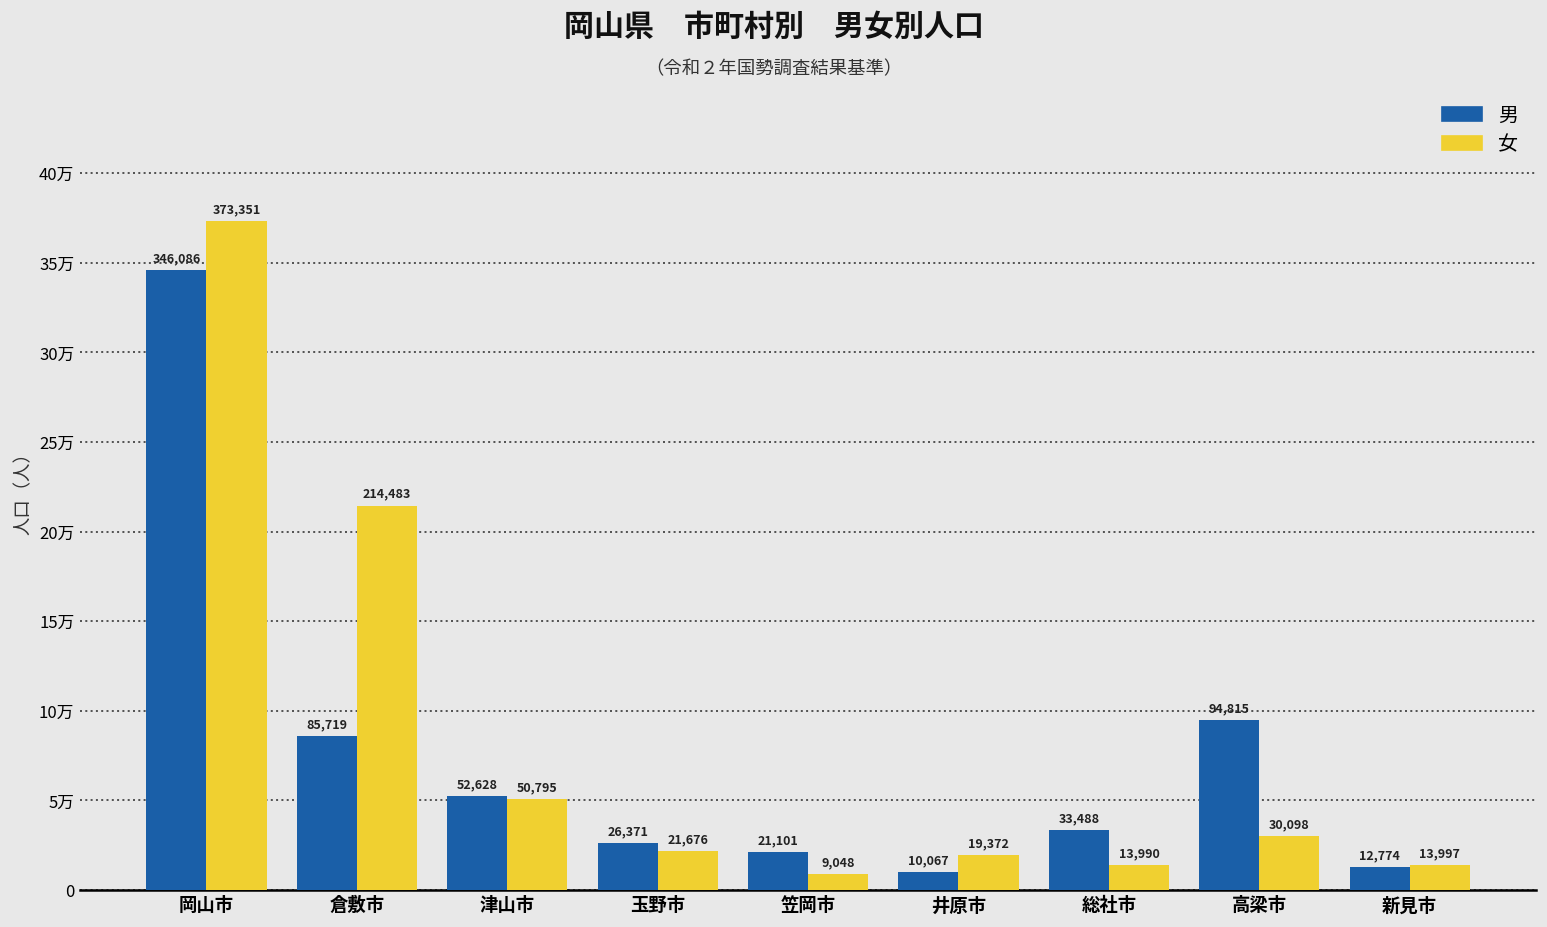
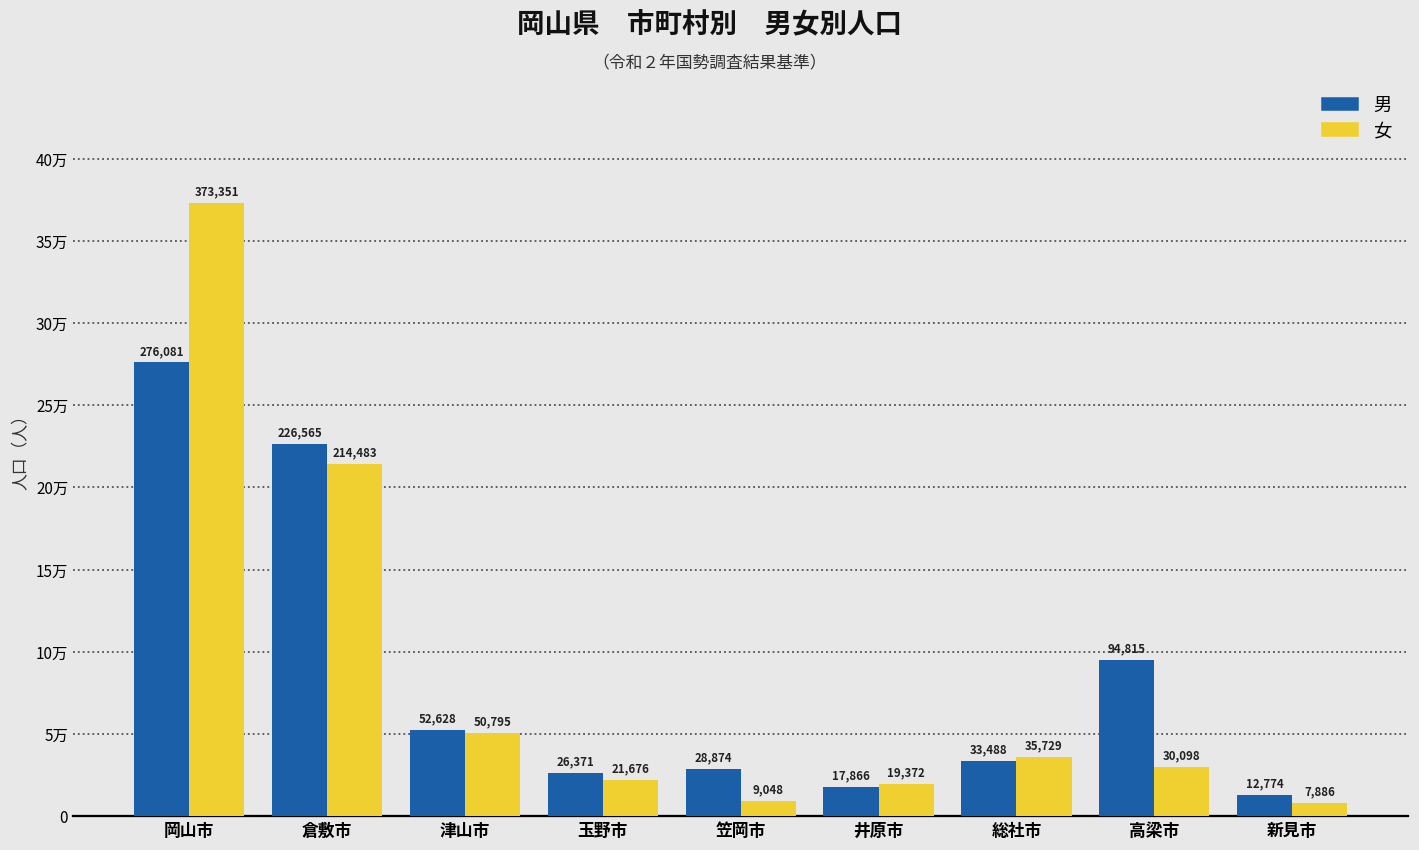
  {
    "男": {
-     "岡山市": "346,086",
-     "倉敷市": "85,719",
+     "岡山市": "276,081",
+     "倉敷市": "226,565",
      "津山市": "52,628",
      "玉野市": "26,371",
-     "笠岡市": "21,101",
-     "井原市": "10,067",
+     "笠岡市": "28,874",
+     "井原市": "17,866",
      "総社市": "33,488",
      "高梁市": "94,815",
      "新見市": "12,774"
    },
    "女": {
      "岡山市": "373,351",
      "倉敷市": "214,483",
      "津山市": "50,795",
      "玉野市": "21,676",
      "笠岡市": "9,048",
      "井原市": "19,372",
-     "総社市": "13,990",
+     "総社市": "35,729",
      "高梁市": "30,098",
-     "新見市": "13,997"
+     "新見市": "7,886"
    }
  }
